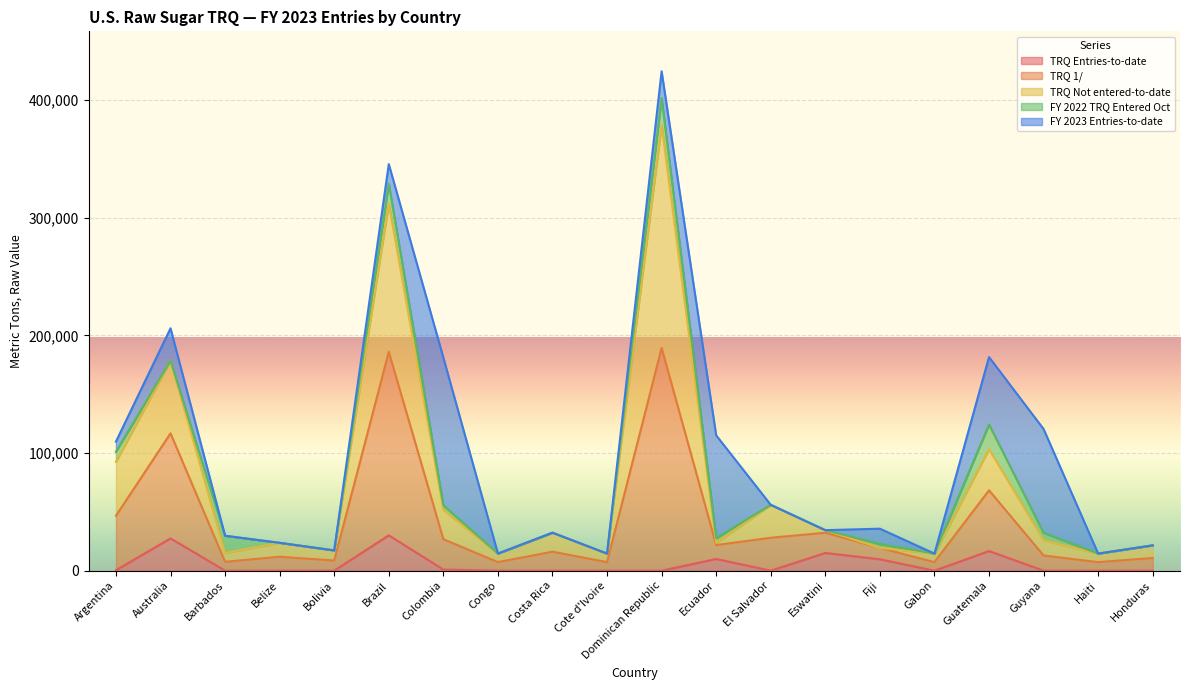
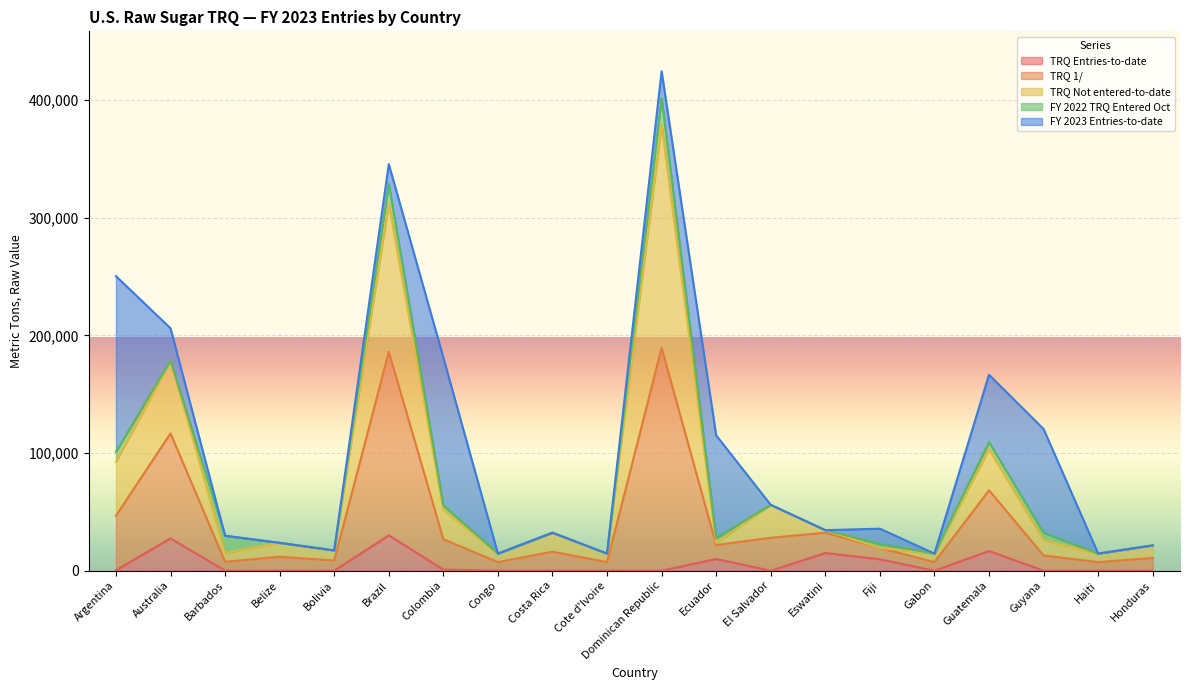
  {
    "FY 2022 TRQ Entered Oct": {
      "Argentina": "9,000",
      "Brazil": "17,000",
      "Colombia": "4,000",
      "Dominican Republic": "23,000",
      "Ecuador": "4,000",
      "Fiji": "3,000",
-     "Guatemala": "21,000",
+     "Guatemala": "6,000",
      "Guyana": "6,000"
    },
    "FY 2023 Entries-to-date": {
-     "Argentina": "9,000",
+     "Argentina": "149,000",
      "Australia": "27,000",
      "Brazil": "17,000",
      "Colombia": "126,000",
      "Dominican Republic": "23,000",
      "Ecuador": "87,000",
      "Fiji": "13,000",
      "Guatemala": "57,000",
      "Guyana": "88,000"
    }
  }
